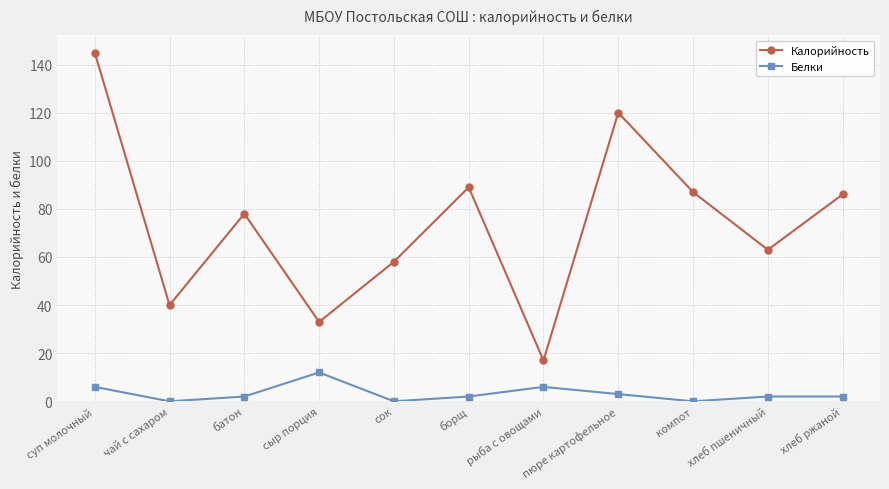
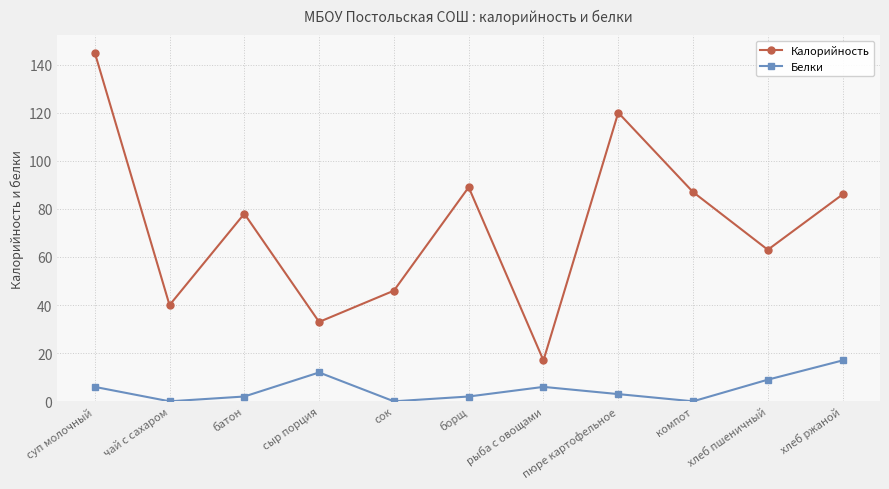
  {
    "Калорийность": {
      "суп молочный": 145,
      "чай с сахаром": 40,
      "батон": 78,
      "сыр порция": 33,
-     "сок": 58,
+     "сок": 46,
      "борщ": 89,
      "рыба с овощами": 17,
      "пюре картофельное": 120,
      "компот": 87,
      "хлеб пшеничный": 63,
      "хлеб ржаной": 86
    },
    "Белки": {
      "суп молочный": 6,
      "чай с сахаром": 0,
      "батон": 2,
      "сыр порция": 12,
      "сок": 0,
      "борщ": 2,
      "рыба с овощами": 6,
      "пюре картофельное": 3,
      "компот": 0,
-     "хлеб пшеничный": 2,
-     "хлеб ржаной": 2
+     "хлеб пшеничный": 9,
+     "хлеб ржаной": 17
    }
  }
